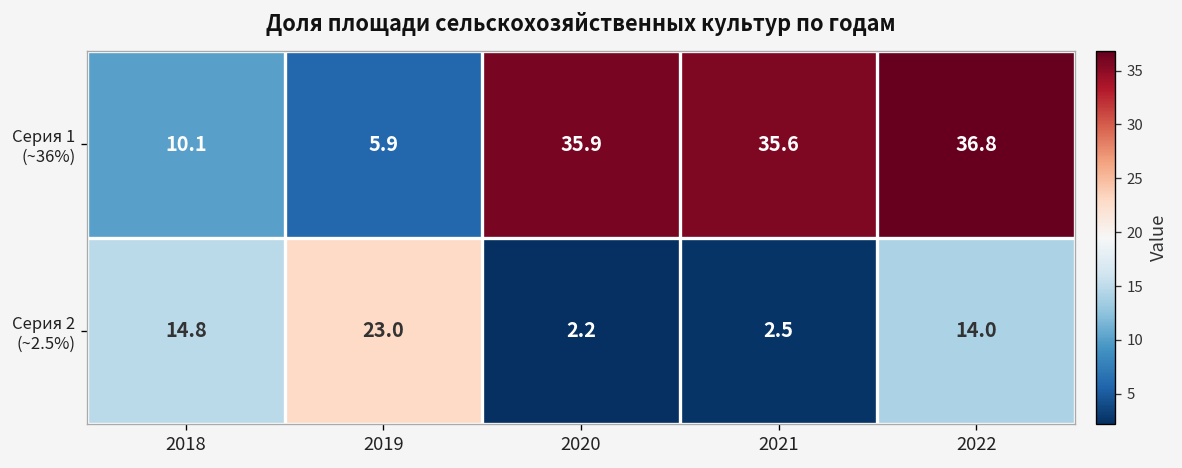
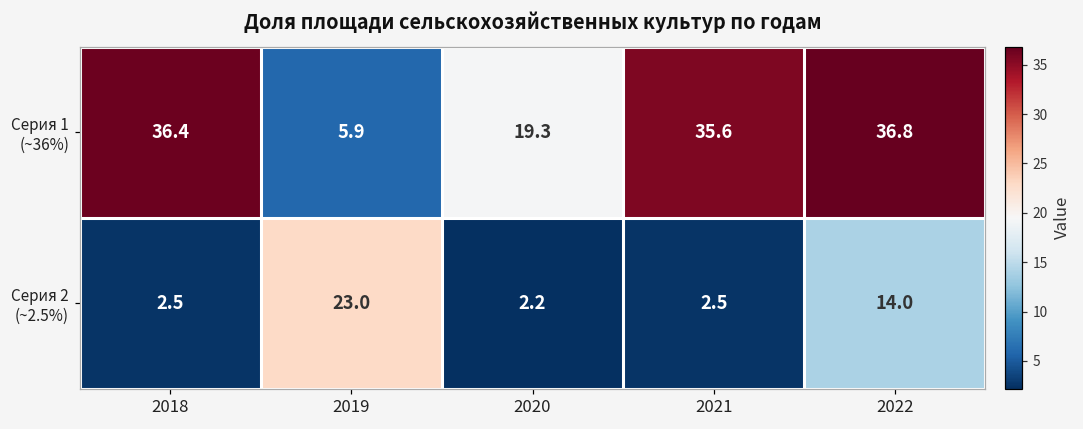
  {
    "Серия 1 (~36%)": {
-     "2018": 10.1,
+     "2018": 36.4,
      "2019": 5.9,
-     "2020": 35.9,
+     "2020": 19.3,
      "2021": 35.6,
      "2022": 36.8
    },
    "Серия 2 (~2.5%)": {
-     "2018": 14.8,
+     "2018": 2.5,
      "2019": 23.0,
      "2020": 2.2,
      "2021": 2.5,
      "2022": 14.0
    }
  }
